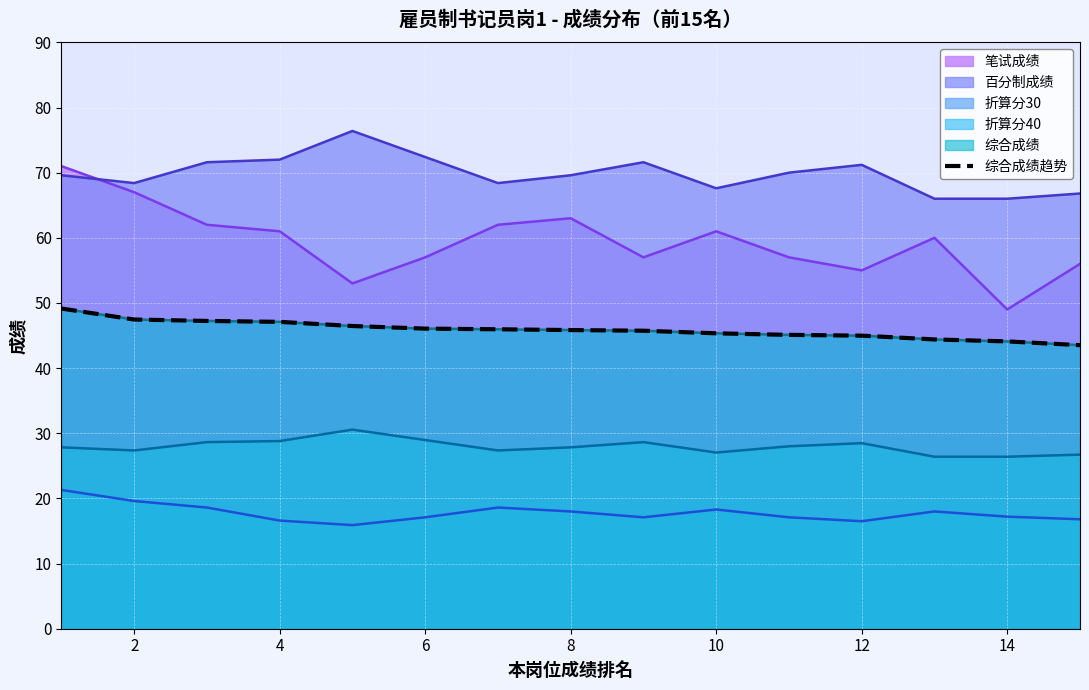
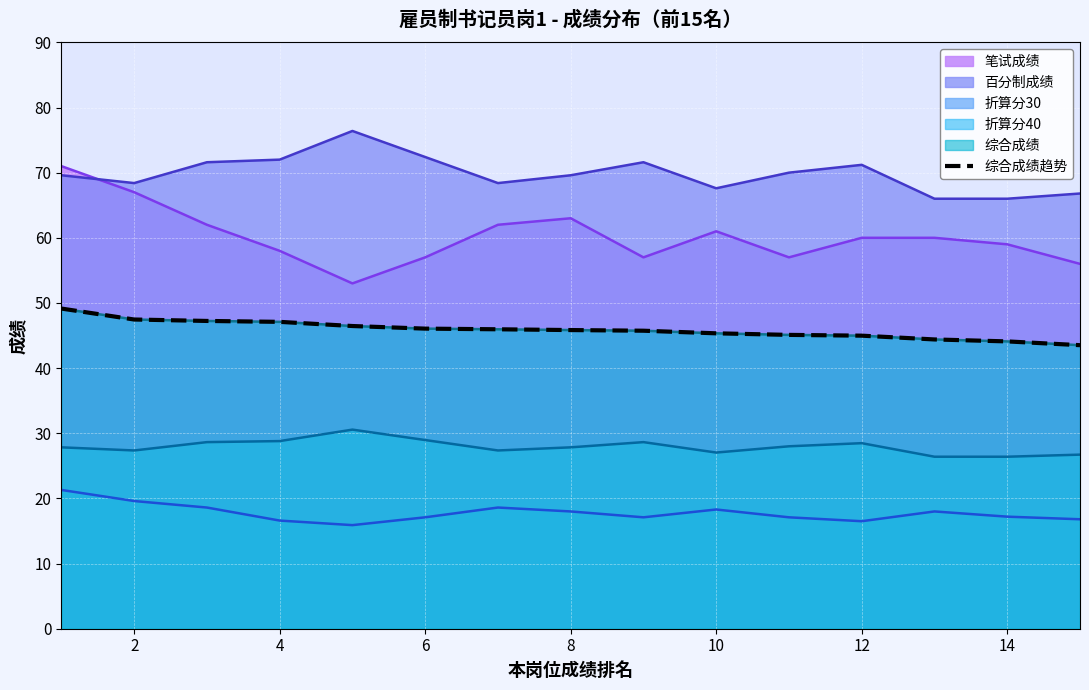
  {
    "笔试成绩": {
      "2": 67,
-     "4": 61,
+     "4": 58,
      "6": 57,
      "8": 63,
      "10": 61,
-     "12": 55,
-     "14": 49
+     "12": 60,
+     "14": 59
    }
  }
